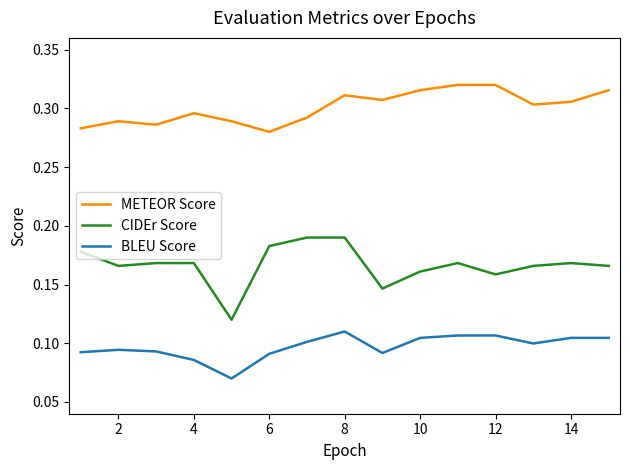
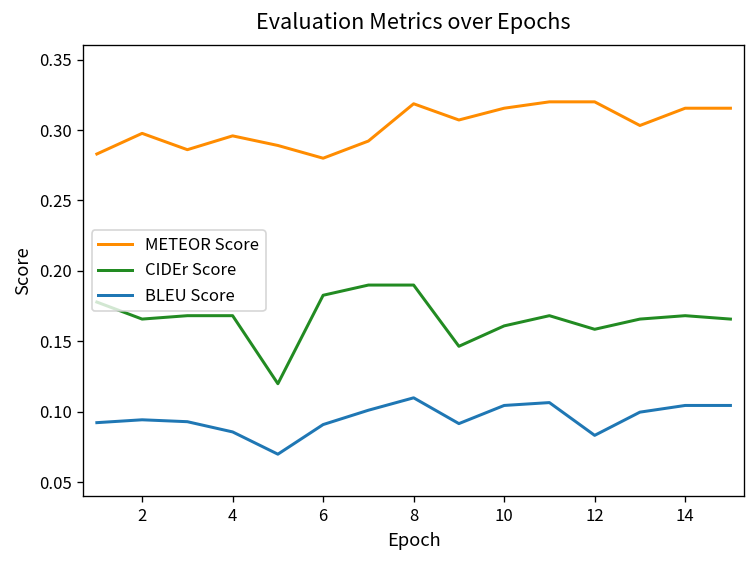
  {
    "METEOR Score": {
-     "2": 0.289,
+     "2": 0.298,
      "4": 0.296,
      "6": 0.280,
-     "8": 0.311,
+     "8": 0.319,
      "10": 0.315,
      "12": 0.320,
-     "14": 0.306
+     "14": 0.315
    },
    "CIDEr Score": {
      "2": 0.166,
      "4": 0.168,
      "6": 0.183,
      "8": 0.190,
      "10": 0.161,
      "12": 0.159,
      "14": 0.168
    },
    "BLEU Score": {
      "2": 0.094,
      "4": 0.086,
      "6": 0.091,
      "8": 0.110,
      "10": 0.105,
-     "12": 0.107,
+     "12": 0.083,
      "14": 0.105
    }
  }
